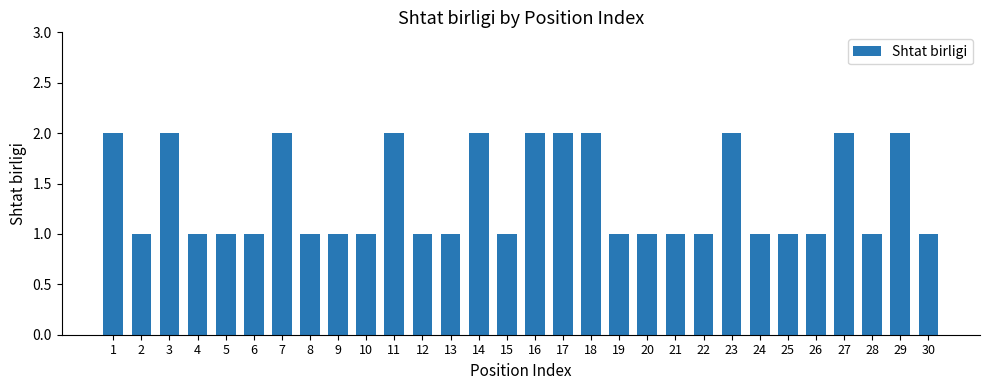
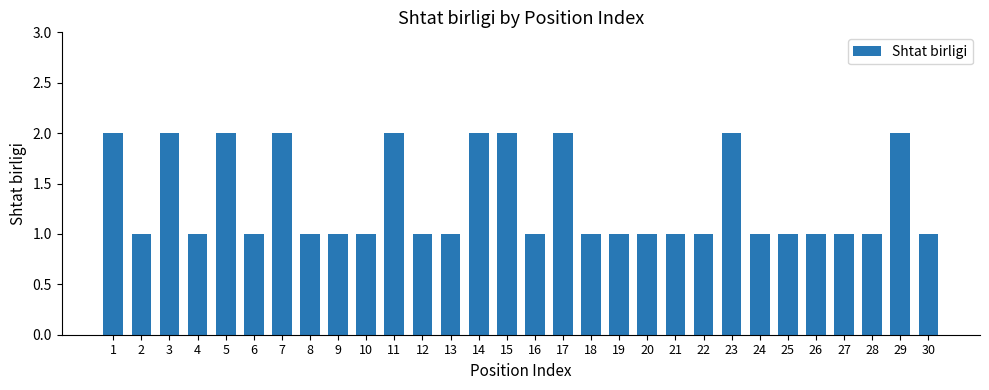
  {
    "1": 2,
    "2": 1,
    "3": 2,
    "4": 1,
-   "5": 1,
+   "5": 2,
    "6": 1,
    "7": 2,
    "8": 1,
    "9": 1,
    "10": 1,
    "11": 2,
    "12": 1,
    "13": 1,
    "14": 2,
-   "15": 1,
-   "16": 2,
+   "15": 2,
+   "16": 1,
    "17": 2,
-   "18": 2,
+   "18": 1,
    "19": 1,
    "20": 1,
    "21": 1,
    "22": 1,
    "23": 2,
    "24": 1,
    "25": 1,
    "26": 1,
-   "27": 2,
+   "27": 1,
    "28": 1,
    "29": 2,
    "30": 1
  }
